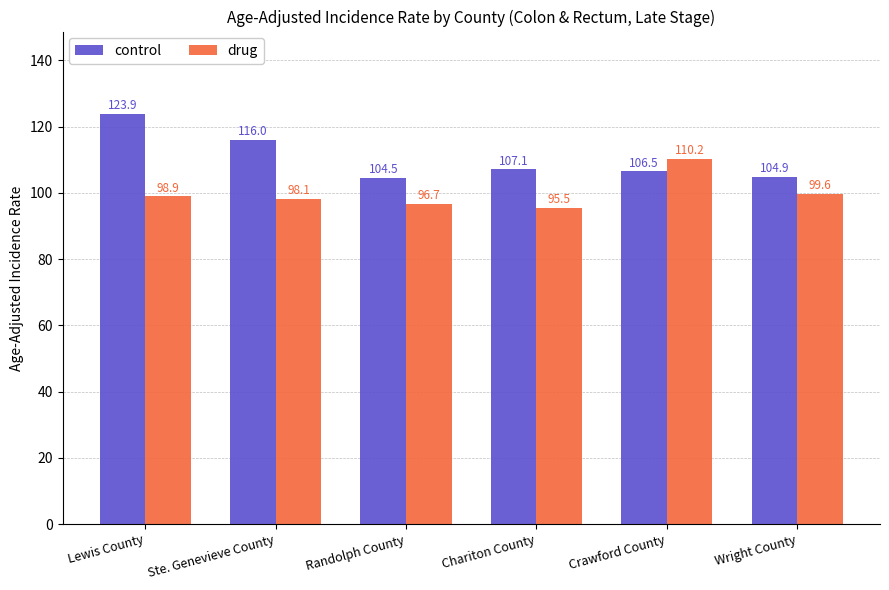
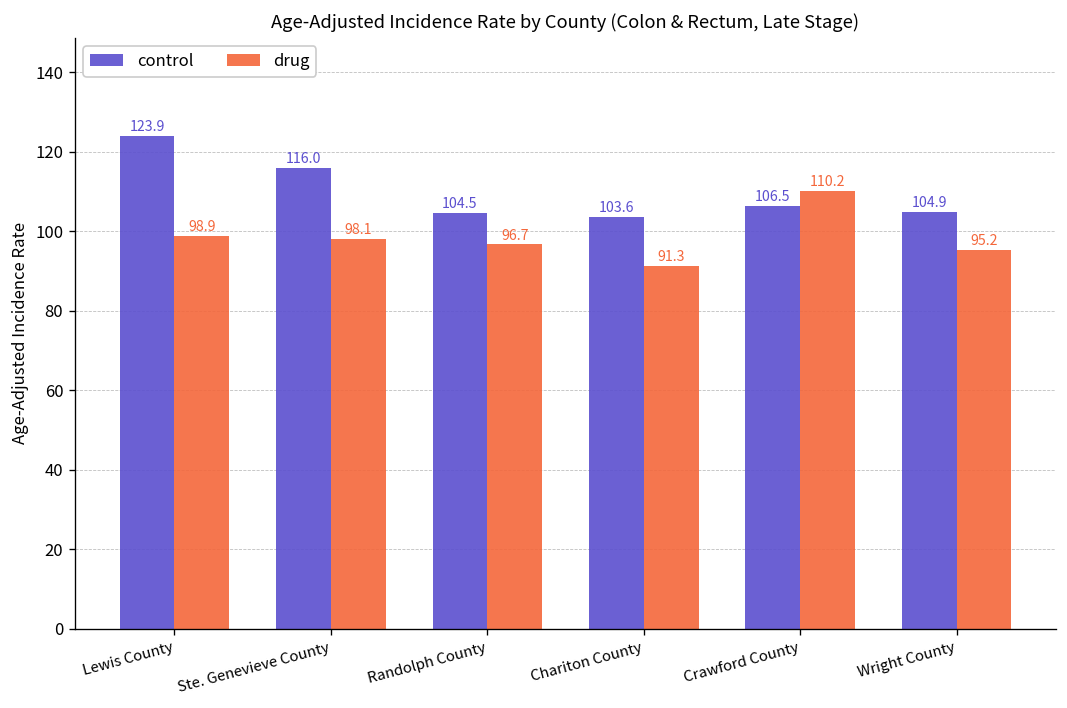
  {
    "control": {
      "Lewis County": 123.9,
      "Ste. Genevieve County": 116.0,
      "Randolph County": 104.5,
-     "Chariton County": 107.1,
+     "Chariton County": 103.6,
      "Crawford County": 106.5,
      "Wright County": 104.9
    },
    "drug": {
      "Lewis County": 98.9,
      "Ste. Genevieve County": 98.1,
      "Randolph County": 96.7,
-     "Chariton County": 95.5,
+     "Chariton County": 91.3,
      "Crawford County": 110.2,
-     "Wright County": 99.6
+     "Wright County": 95.2
    }
  }
